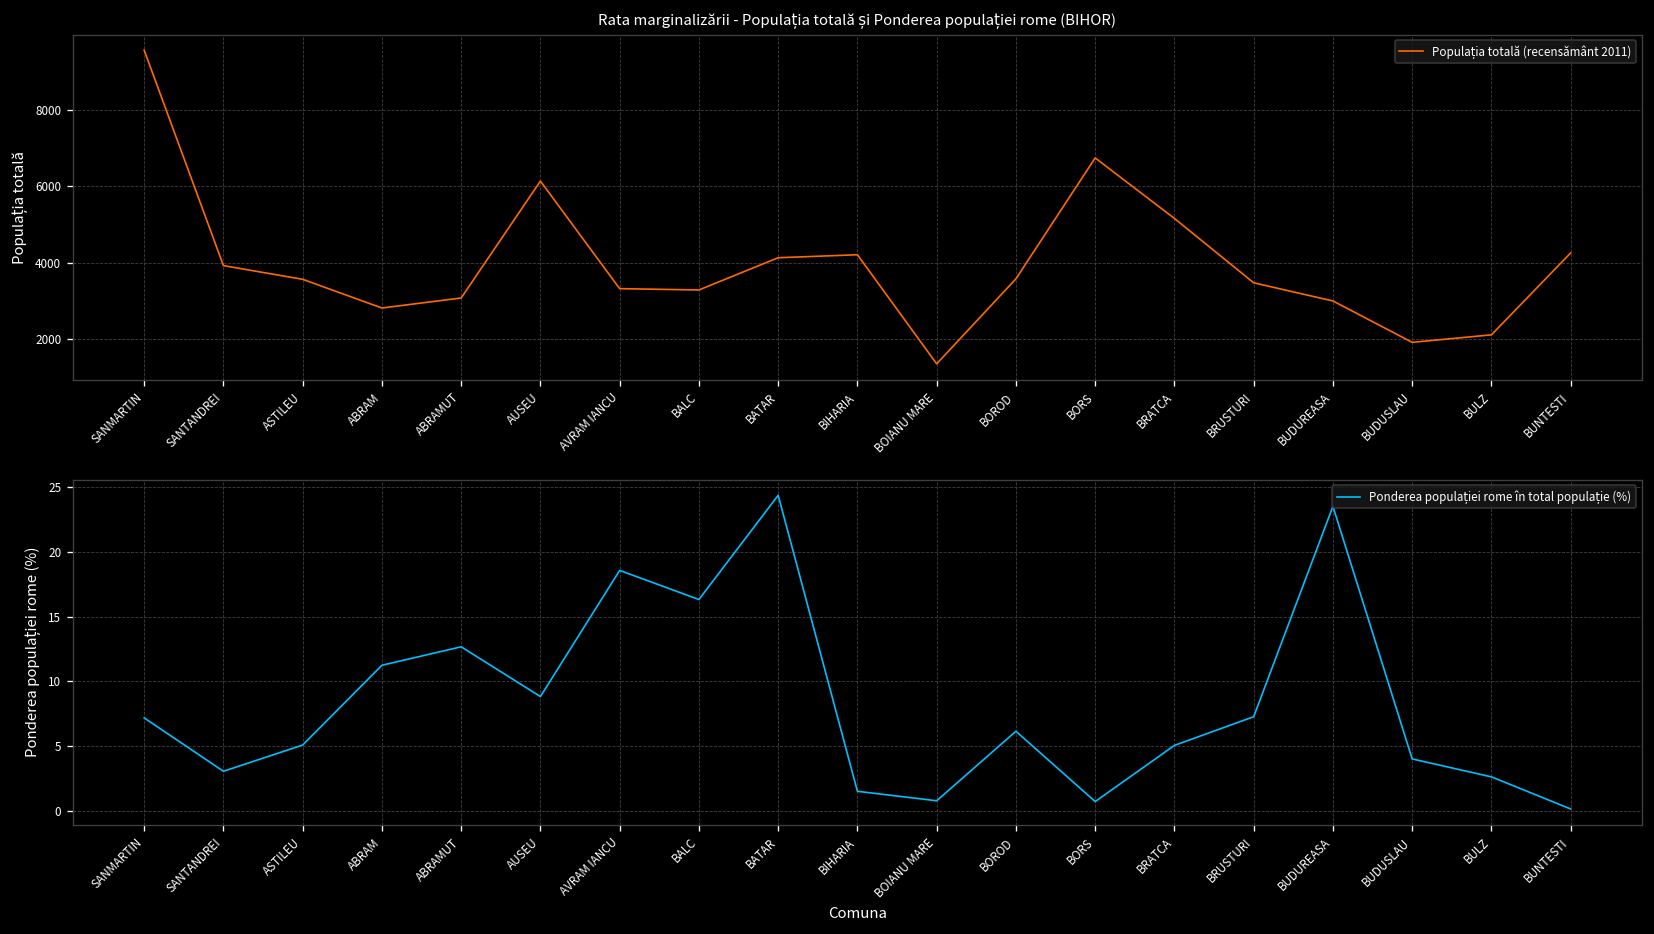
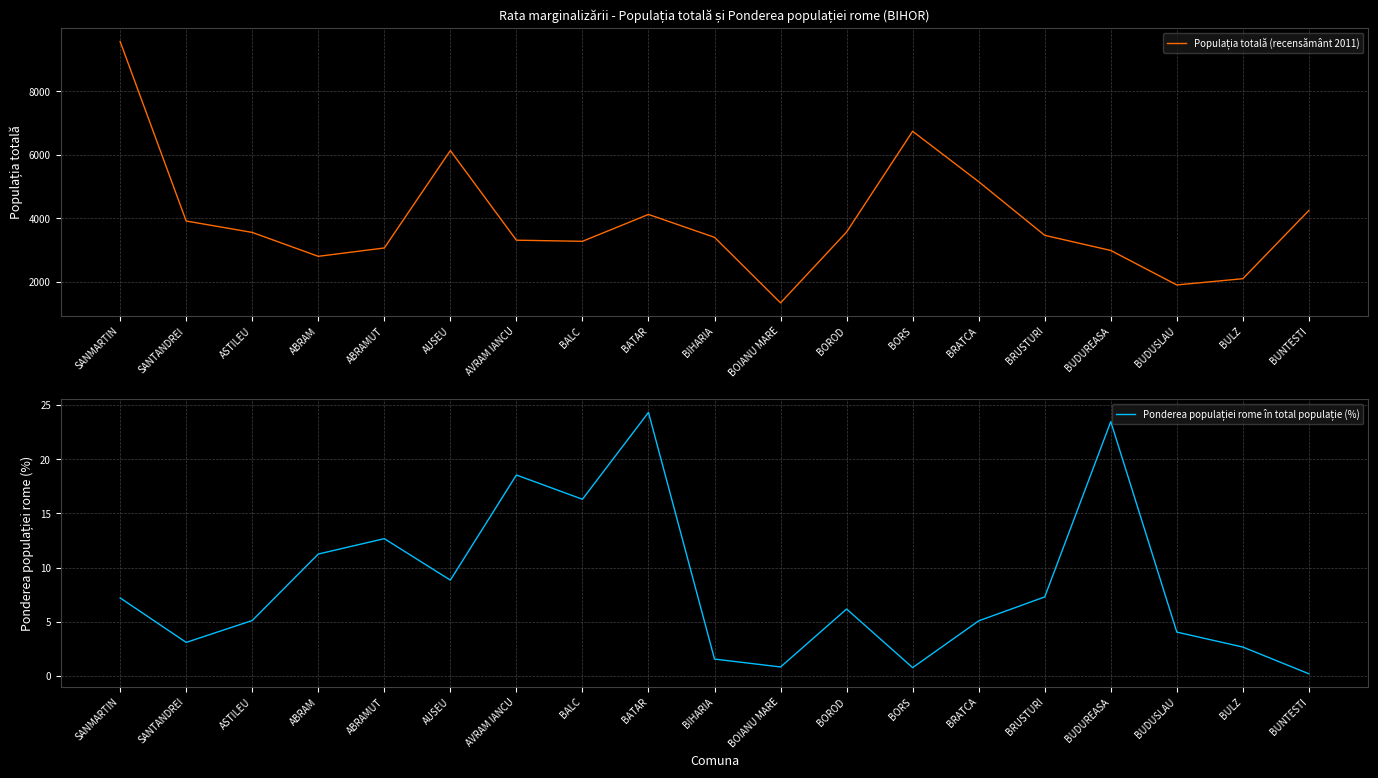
  {
    "Rata marginalizării - Populația totală și Ponderea populației rome (BIHOR)": {
      "SANMARTIN": 9600,
      "SANTANDREI": 3900,
      "ASTILEU": 3600,
      "ABRAM": 2800,
      "ABRAMUT": 3100,
      "AUSEU": 6100,
      "AVRAM IANCU": 3300,
      "BALC": 3300,
      "BATAR": 4100,
-     "BIHARIA": 4200,
+     "BIHARIA": 3400,
      "BOIANU MARE": 1300,
      "BOROD": 3600,
      "BORS": 6700,
      "BRATCA": 5200,
      "BRUSTURI": 3500,
      "BUDUREASA": 3000,
      "BUDUSLAU": 1900,
      "BULZ": 2100,
      "BUNTESTI": 4300
    }
  }
